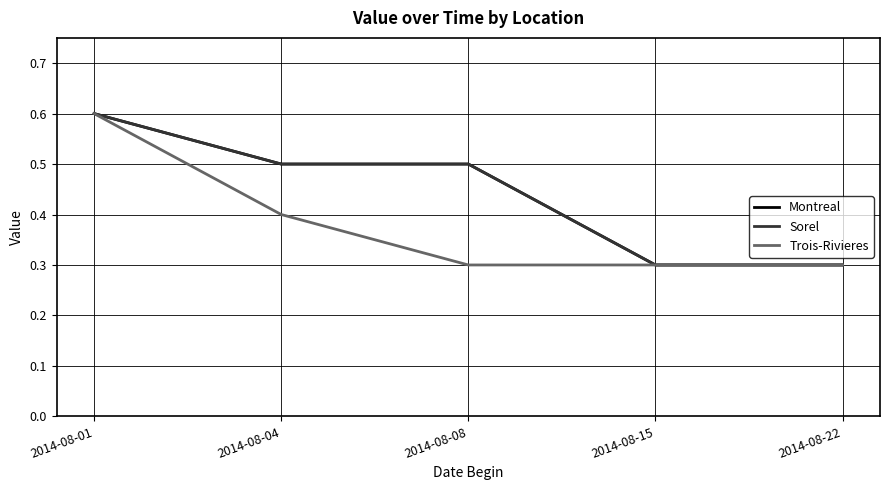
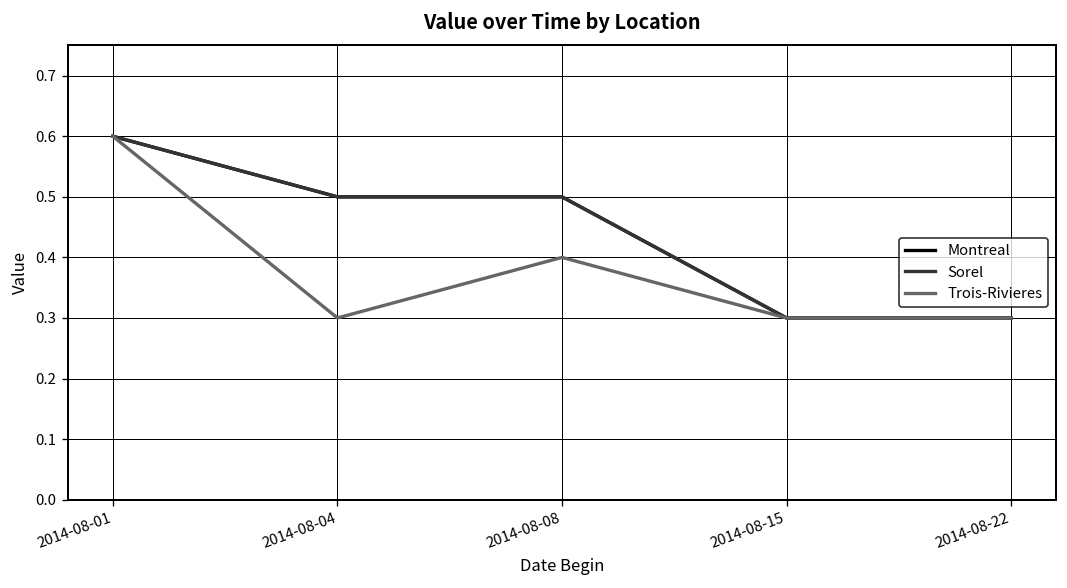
  {
    "Sorel": {
      "2014-08-04": 0.5,
      "2014-08-08": 0.5
    },
    "Trois-Rivieres": {
-     "2014-08-04": 0.4,
-     "2014-08-08": 0.3
+     "2014-08-04": 0.3,
+     "2014-08-08": 0.4
    }
  }
